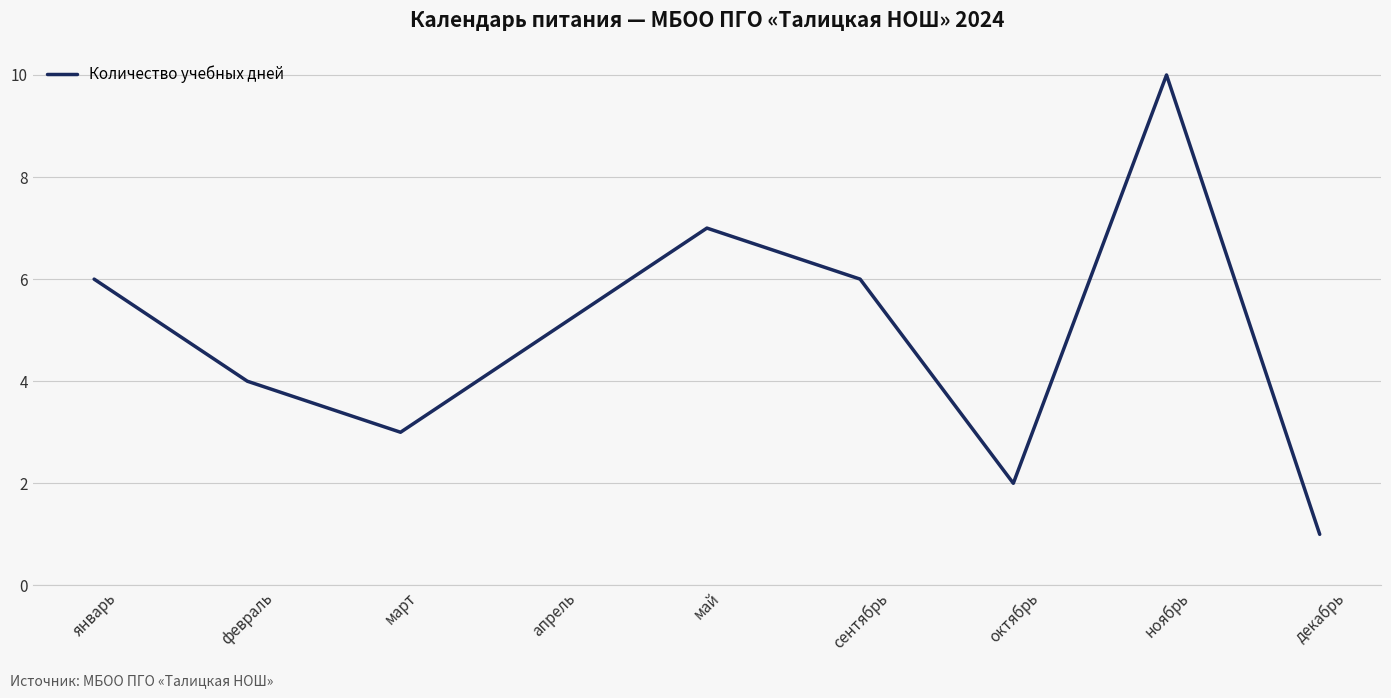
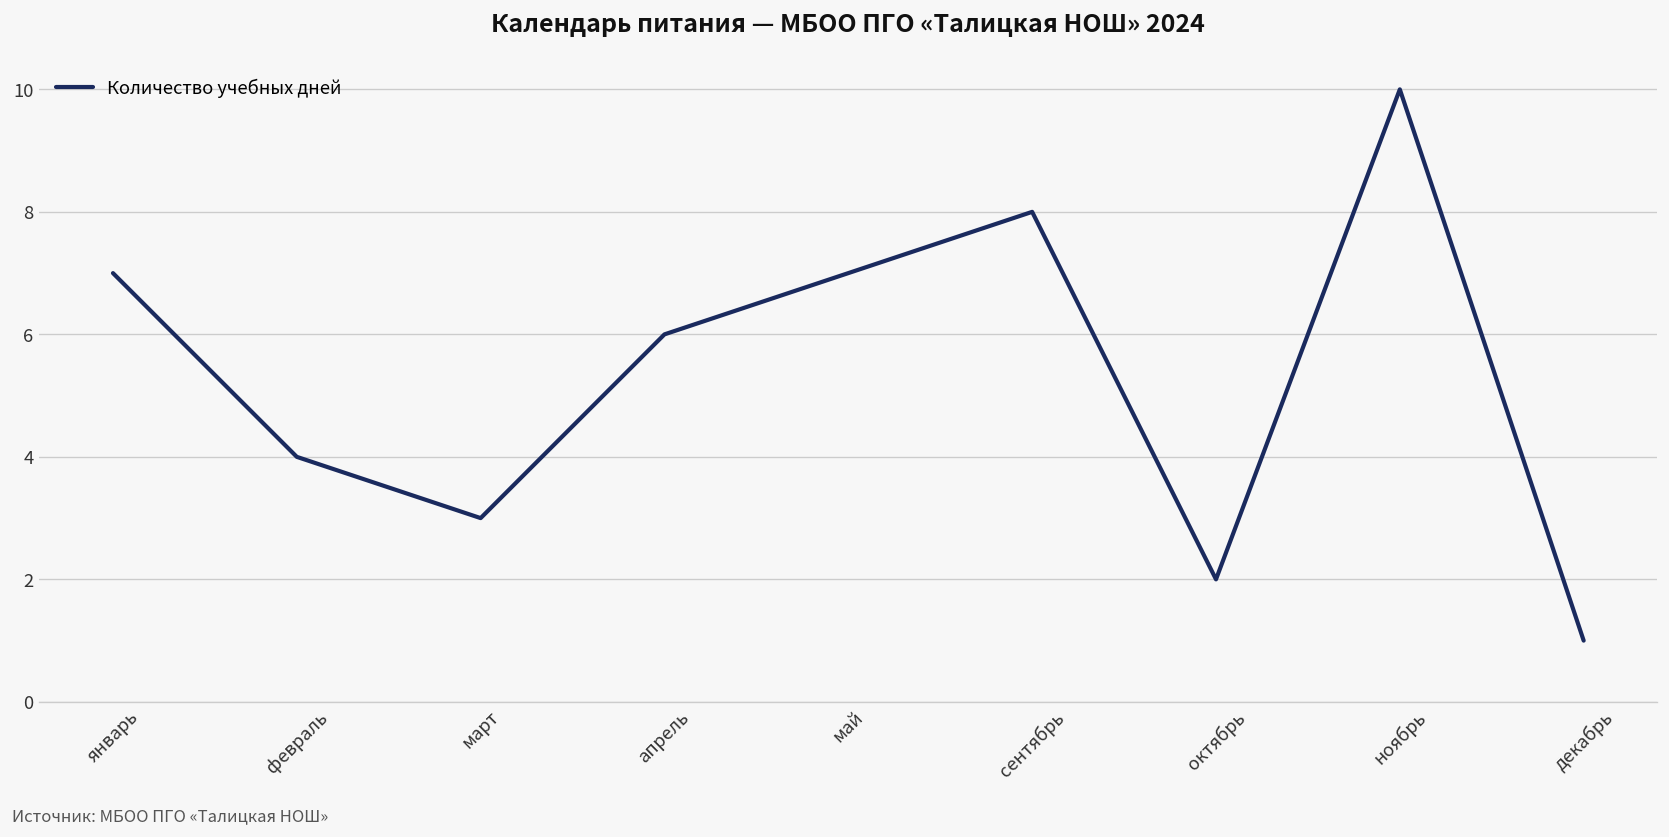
  {
-   "январь": 6,
+   "январь": 7,
    "февраль": 4,
    "март": 3,
-   "апрель": 5,
+   "апрель": 6,
    "май": 7,
-   "сентябрь": 6,
+   "сентябрь": 8,
    "октябрь": 2,
    "ноябрь": 10,
    "декабрь": 1
  }
